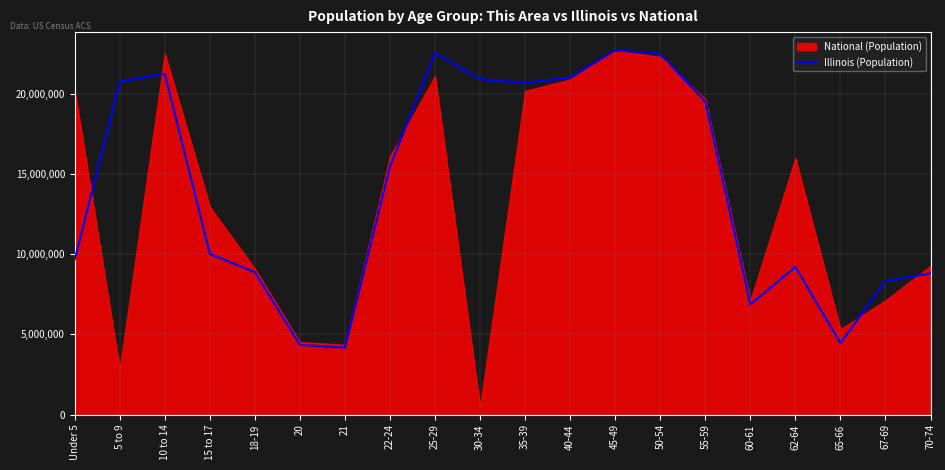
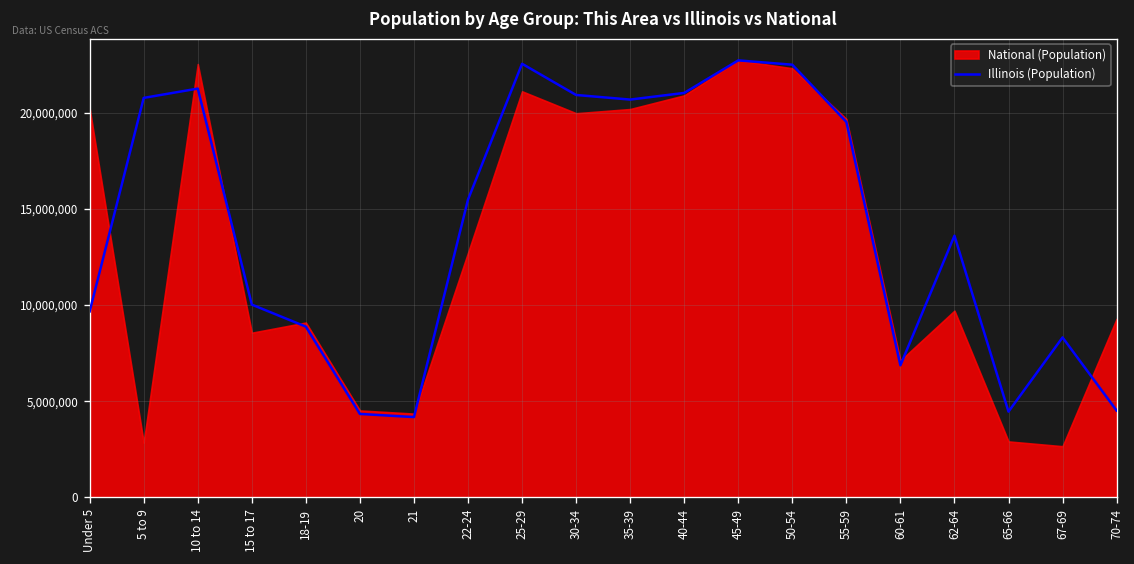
  {
    "Illinois (Population)": {
      "Under 5": "9,700,000",
      "5 to 9": "20,800,000",
      "10 to 14": "21,200,000",
      "15 to 17": "10,000,000",
      "18-19": "8,900,000",
      "20": "4,300,000",
      "21": "4,200,000",
      "22-24": "15,500,000",
      "25-29": "22,500,000",
      "30-34": "20,900,000",
      "35-39": "20,700,000",
      "50-54": "22,500,000",
      "60-61": "6,900,000",
-     "62-64": "9,200,000",
+     "62-64": "13,600,000",
      "65-66": "4,500,000",
      "67-69": "8,300,000",
-     "70-74": "8,800,000"
+     "70-74": "4,500,000"
    },
    "National (Population)": {
      "Under 5": "20,200,000",
      "5 to 9": "2,800,000",
      "10 to 14": "22,500,000",
-     "15 to 17": "13,000,000",
+     "15 to 17": "8,600,000",
      "18-19": "9,100,000",
      "20": "4,500,000",
      "21": "4,400,000",
-     "22-24": "16,100,000",
+     "22-24": "12,700,000",
      "25-29": "21,100,000",
-     "30-34": "500,000",
+     "30-34": "20,000,000",
      "35-39": "20,200,000",
      "50-54": "22,300,000",
      "60-61": "7,100,000",
-     "62-64": "16,000,000",
-     "65-66": "5,300,000",
-     "67-69": "7,100,000",
+     "62-64": "9,700,000",
+     "65-66": "2,900,000",
+     "67-69": "2,700,000",
      "70-74": "9,300,000"
    }
  }
